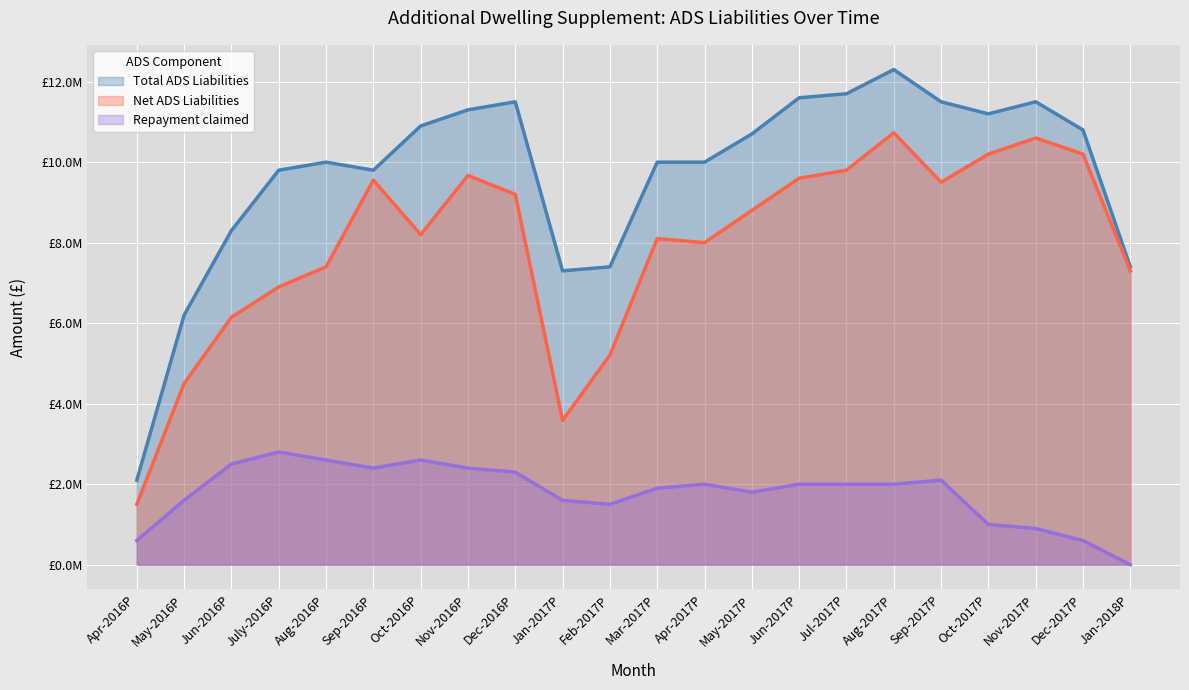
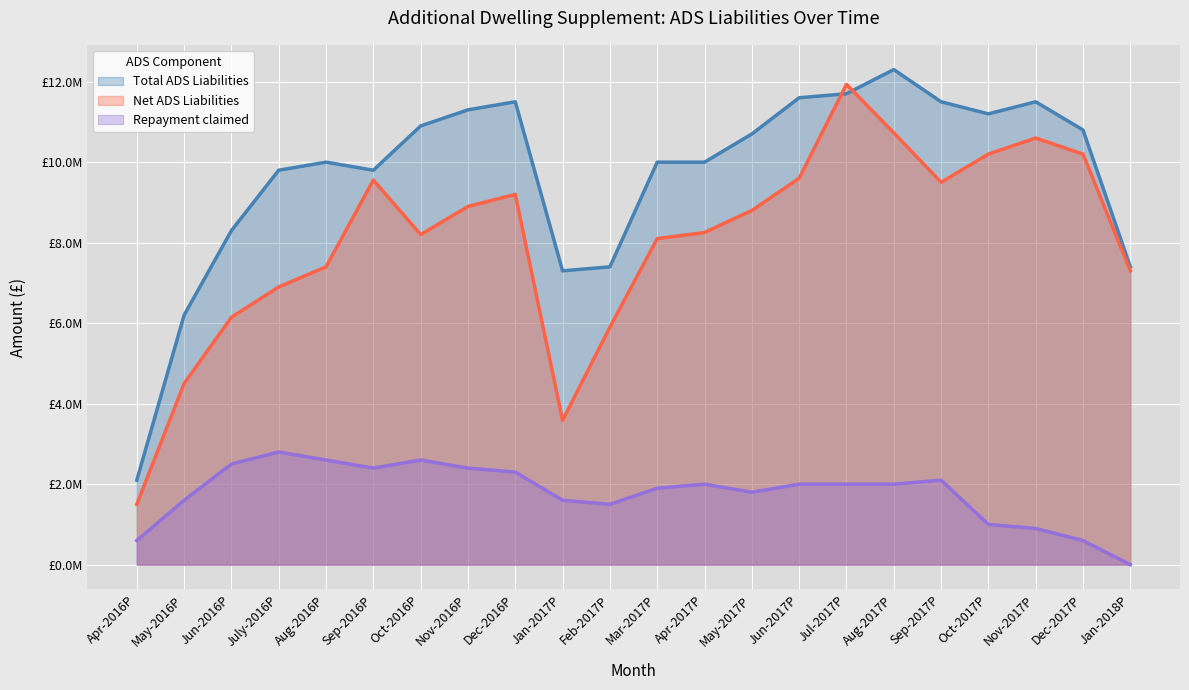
  {
    "Net ADS Liabilities": {
      "Apr-2016P": "£1500000",
      "May-2016P": "£4500000",
      "Jun-2016P": "£6100000",
      "July-2016P": "£6900000",
      "Aug-2016P": "£7400000",
      "Sep-2016P": "£9600000",
      "Oct-2016P": "£8200000",
-     "Nov-2016P": "£9700000",
+     "Nov-2016P": "£8900000",
      "Dec-2016P": "£9200000",
      "Jan-2017P": "£3600000",
-     "Feb-2017P": "£5200000",
+     "Feb-2017P": "£5900000",
      "Mar-2017P": "£8100000",
-     "Apr-2017P": "£8000000",
+     "Apr-2017P": "£8300000",
      "May-2017P": "£8800000",
      "Jun-2017P": "£9600000",
-     "Jul-2017P": "£9800000",
+     "Jul-2017P": "£11900000",
      "Aug-2017P": "£10700000",
      "Sep-2017P": "£9500000",
      "Oct-2017P": "£10200000",
      "Nov-2017P": "£10600000",
      "Dec-2017P": "£10200000",
      "Jan-2018P": "£7300000"
    }
  }
